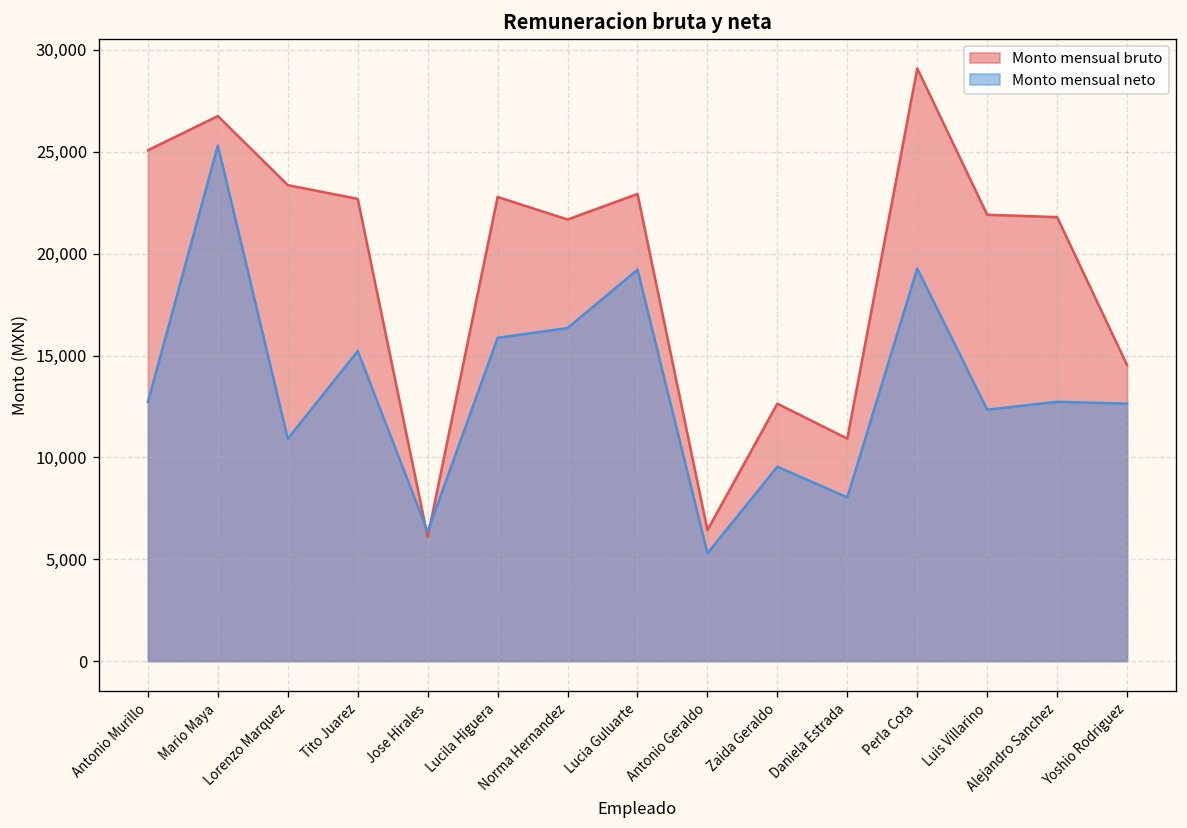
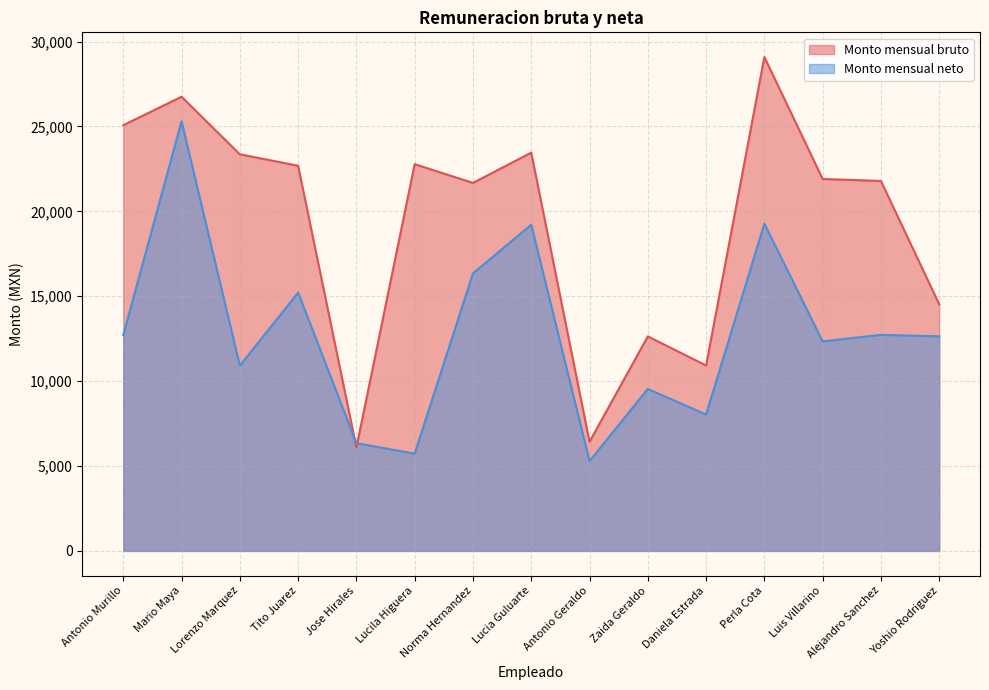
  {
    "Monto mensual bruto": {
      "Antonio Murillo": "25,100",
      "Mario Maya": "26,800",
      "Lorenzo Marquez": "23,400",
      "Tito Juarez": "22,700",
      "Jose Hirales": "6,100",
      "Lucila Higuera": "22,800",
      "Norma Hernandez": "21,700",
-     "Lucia Guluarte": "22,900",
+     "Lucia Guluarte": "23,500",
      "Antonio Geraldo": "6,400",
      "Zaida Geraldo": "12,600",
      "Daniela Estrada": "10,900",
      "Perla Cota": "29,100",
      "Luis Villarino": "21,900",
      "Alejandro Sanchez": "21,800",
      "Yoshio Rodriguez": "14,500"
    },
    "Monto mensual neto": {
      "Antonio Murillo": "12,700",
      "Mario Maya": "25,300",
      "Lorenzo Marquez": "10,900",
      "Tito Juarez": "15,200",
      "Jose Hirales": "6,300",
-     "Lucila Higuera": "15,900",
+     "Lucila Higuera": "5,700",
      "Norma Hernandez": "16,300",
      "Lucia Guluarte": "19,200",
      "Antonio Geraldo": "5,300",
      "Zaida Geraldo": "9,500",
      "Daniela Estrada": "8,000",
      "Perla Cota": "19,300",
      "Luis Villarino": "12,300",
      "Alejandro Sanchez": "12,700",
      "Yoshio Rodriguez": "12,600"
    }
  }
